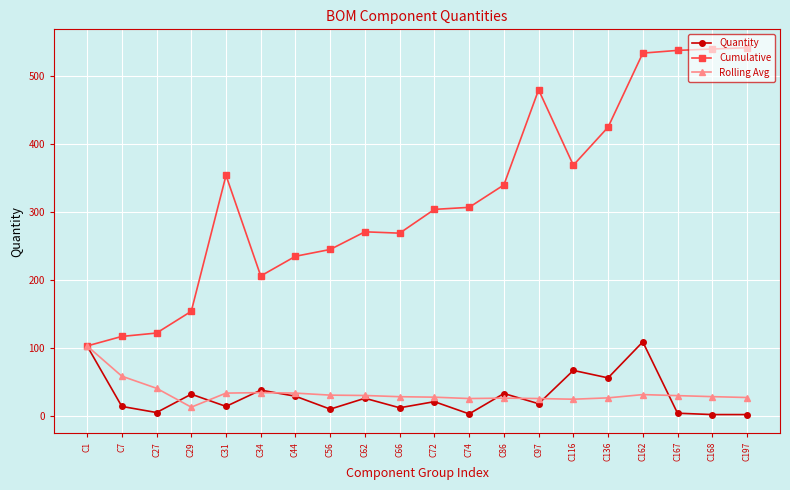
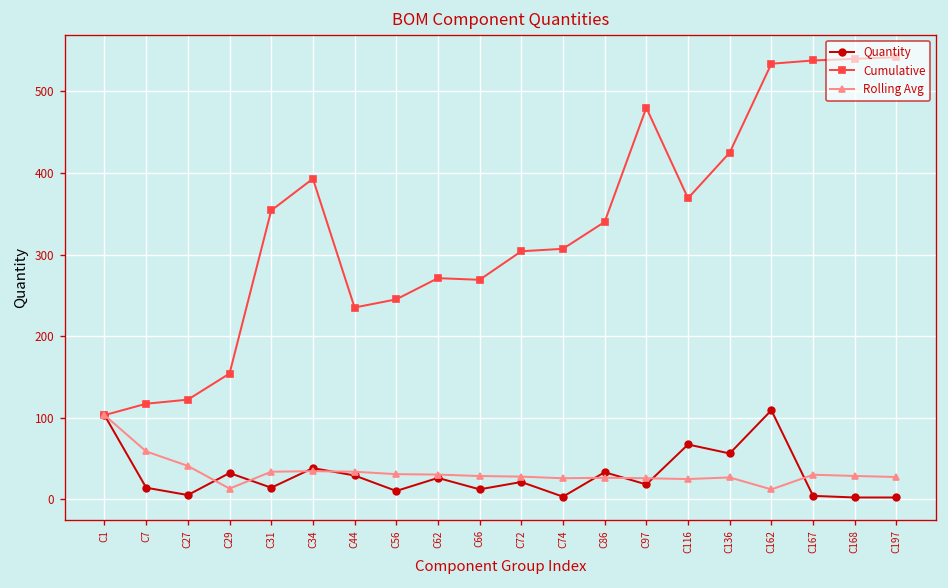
  {
    "Quantity": {
      "C7": 10,
      "C27": 10,
      "C29": 30,
      "C31": 10,
      "C44": 30,
      "C56": 10,
      "C62": 30,
      "C66": 10,
      "C72": 20,
      "C74": 0,
      "C86": 30,
      "C97": 20,
      "C116": 70,
      "C136": 60,
      "C162": 110,
      "C167": 0,
      "C168": 0,
      "C197": 0
    },
    "Cumulative": {
      "C7": 120,
      "C27": 120,
      "C29": 150,
      "C31": 350,
-     "C34": 210,
+     "C34": 390,
      "C44": 240,
      "C56": 250,
      "C62": 270,
      "C66": 270,
      "C72": 300,
      "C74": 310,
      "C86": 340,
      "C97": 480,
      "C116": 370,
      "C136": 430,
      "C162": 530,
      "C167": 540
    },
    "Rolling Avg": {
      "C7": 60,
      "C27": 40,
      "C29": 10,
      "C31": 30,
      "C44": 30,
      "C56": 30,
      "C62": 30,
      "C66": 30,
      "C72": 30,
      "C74": 30,
      "C86": 30,
      "C97": 30,
      "C116": 20,
      "C136": 30,
-     "C162": 30,
+     "C162": 10,
      "C167": 30,
      "C168": 30,
      "C197": 30
    }
  }
